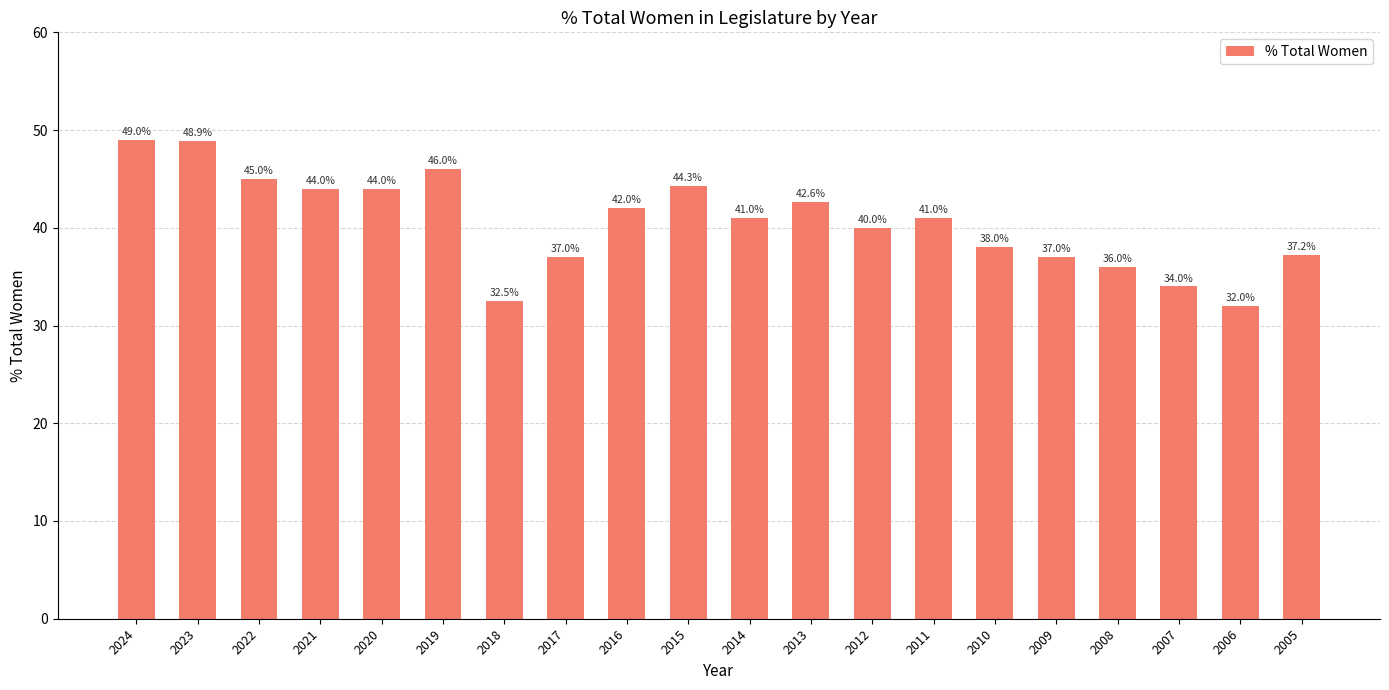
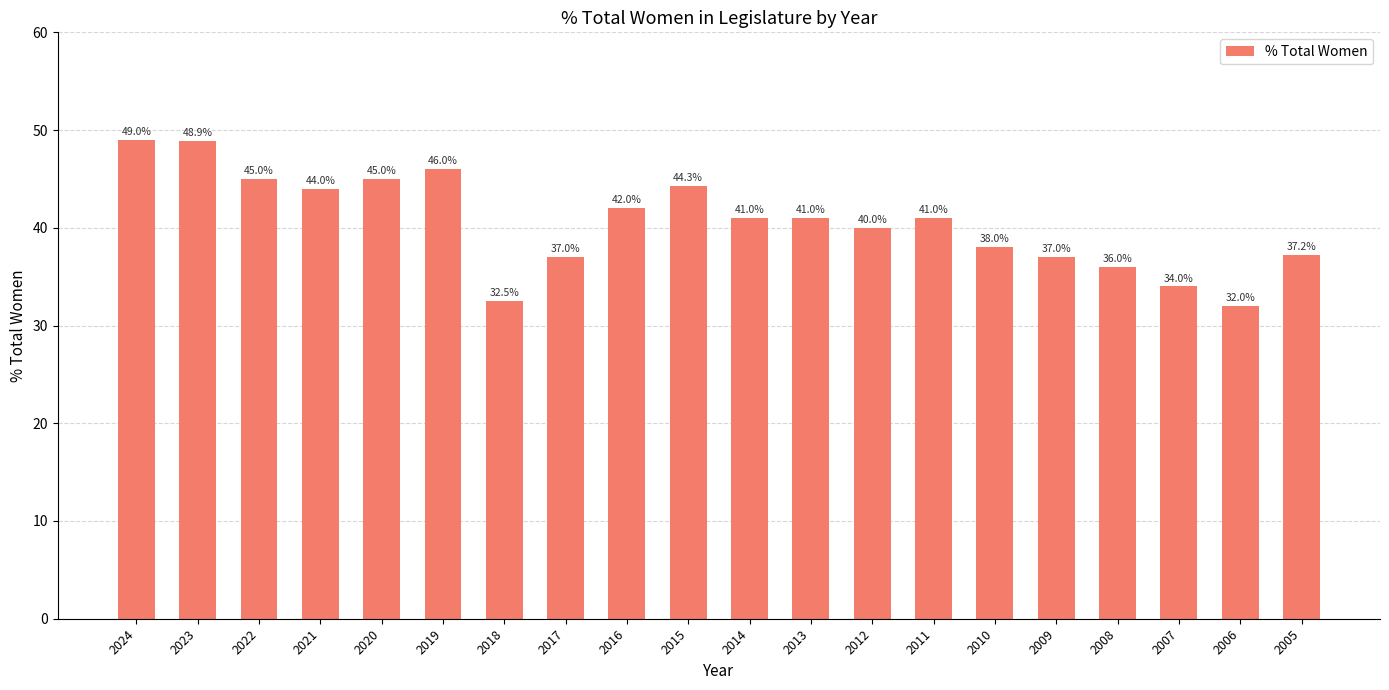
  {
    "2024": "49.0%",
    "2023": "48.9%",
    "2022": "45.0%",
    "2021": "44.0%",
-   "2020": "44.0%",
+   "2020": "45.0%",
    "2019": "46.0%",
    "2018": "32.5%",
    "2017": "37.0%",
    "2016": "42.0%",
    "2015": "44.3%",
    "2014": "41.0%",
-   "2013": "42.6%",
+   "2013": "41.0%",
    "2012": "40.0%",
    "2011": "41.0%",
    "2010": "38.0%",
    "2009": "37.0%",
    "2008": "36.0%",
    "2007": "34.0%",
    "2006": "32.0%",
    "2005": "37.2%"
  }
